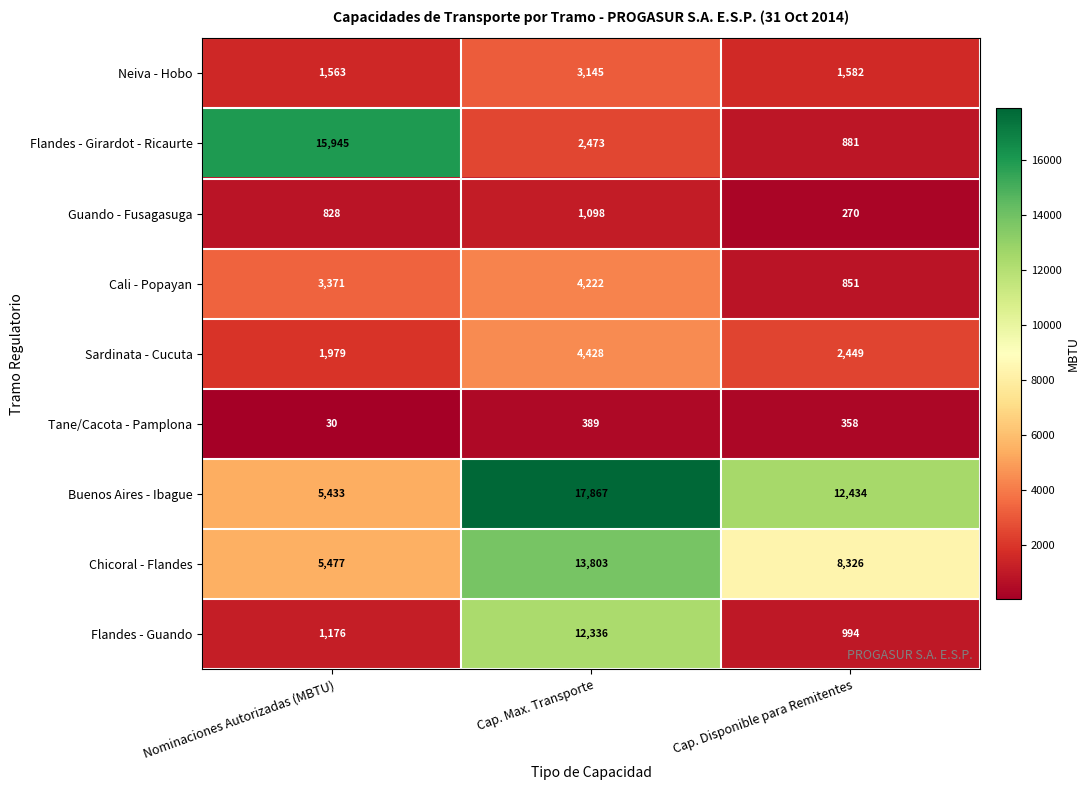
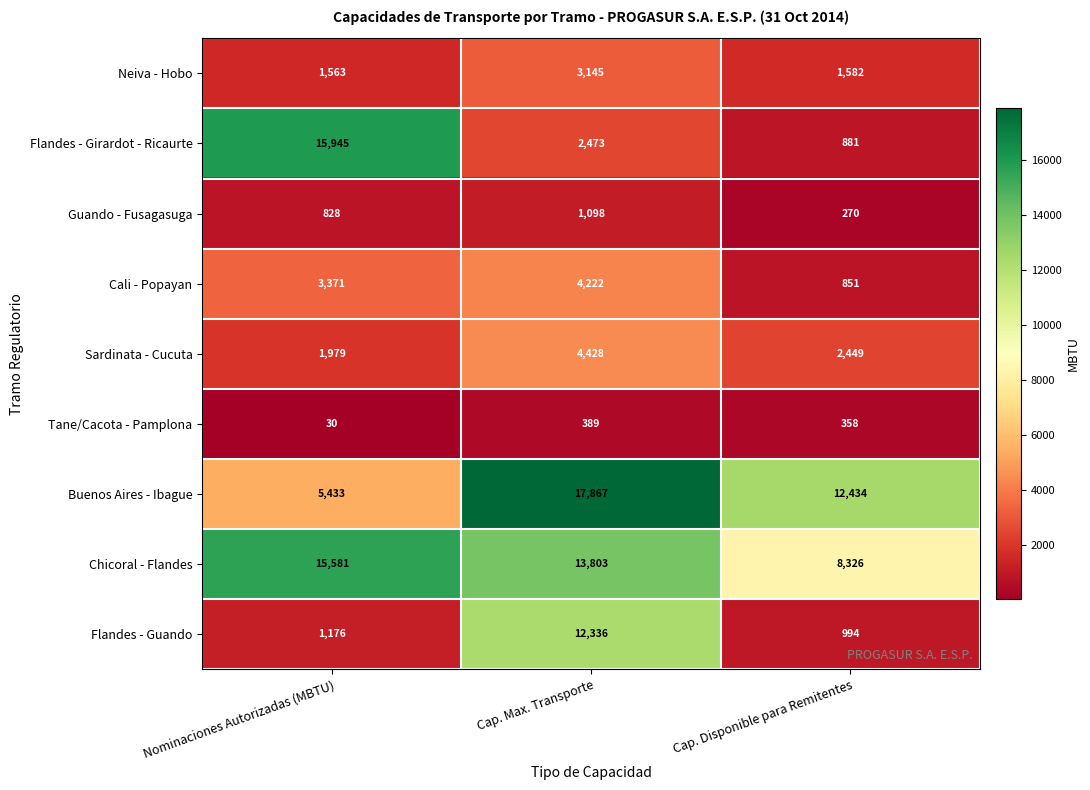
  {
    "Neiva - Hobo": {
      "Nominaciones Autorizadas (MBTU)": "1,563",
      "Cap. Max. Transporte": "3,145",
      "Cap. Disponible para Remitentes": "1,582"
    },
    "Flandes - Girardot - Ricaurte": {
      "Nominaciones Autorizadas (MBTU)": "15,945",
      "Cap. Max. Transporte": "2,473",
      "Cap. Disponible para Remitentes": "881"
    },
    "Guando - Fusagasuga": {
      "Nominaciones Autorizadas (MBTU)": "828",
      "Cap. Max. Transporte": "1,098",
      "Cap. Disponible para Remitentes": "270"
    },
    "Cali - Popayan": {
      "Nominaciones Autorizadas (MBTU)": "3,371",
      "Cap. Max. Transporte": "4,222",
      "Cap. Disponible para Remitentes": "851"
    },
    "Sardinata - Cucuta": {
      "Nominaciones Autorizadas (MBTU)": "1,979",
      "Cap. Max. Transporte": "4,428",
      "Cap. Disponible para Remitentes": "2,449"
    },
    "Tane/Cacota - Pamplona": {
      "Nominaciones Autorizadas (MBTU)": "30",
      "Cap. Max. Transporte": "389",
      "Cap. Disponible para Remitentes": "358"
    },
    "Buenos Aires - Ibague": {
      "Nominaciones Autorizadas (MBTU)": "5,433",
      "Cap. Max. Transporte": "17,867",
      "Cap. Disponible para Remitentes": "12,434"
    },
    "Chicoral - Flandes": {
-     "Nominaciones Autorizadas (MBTU)": "5,477",
+     "Nominaciones Autorizadas (MBTU)": "15,581",
      "Cap. Max. Transporte": "13,803",
      "Cap. Disponible para Remitentes": "8,326"
    },
    "Flandes - Guando": {
      "Nominaciones Autorizadas (MBTU)": "1,176",
      "Cap. Max. Transporte": "12,336"
    }
  }
